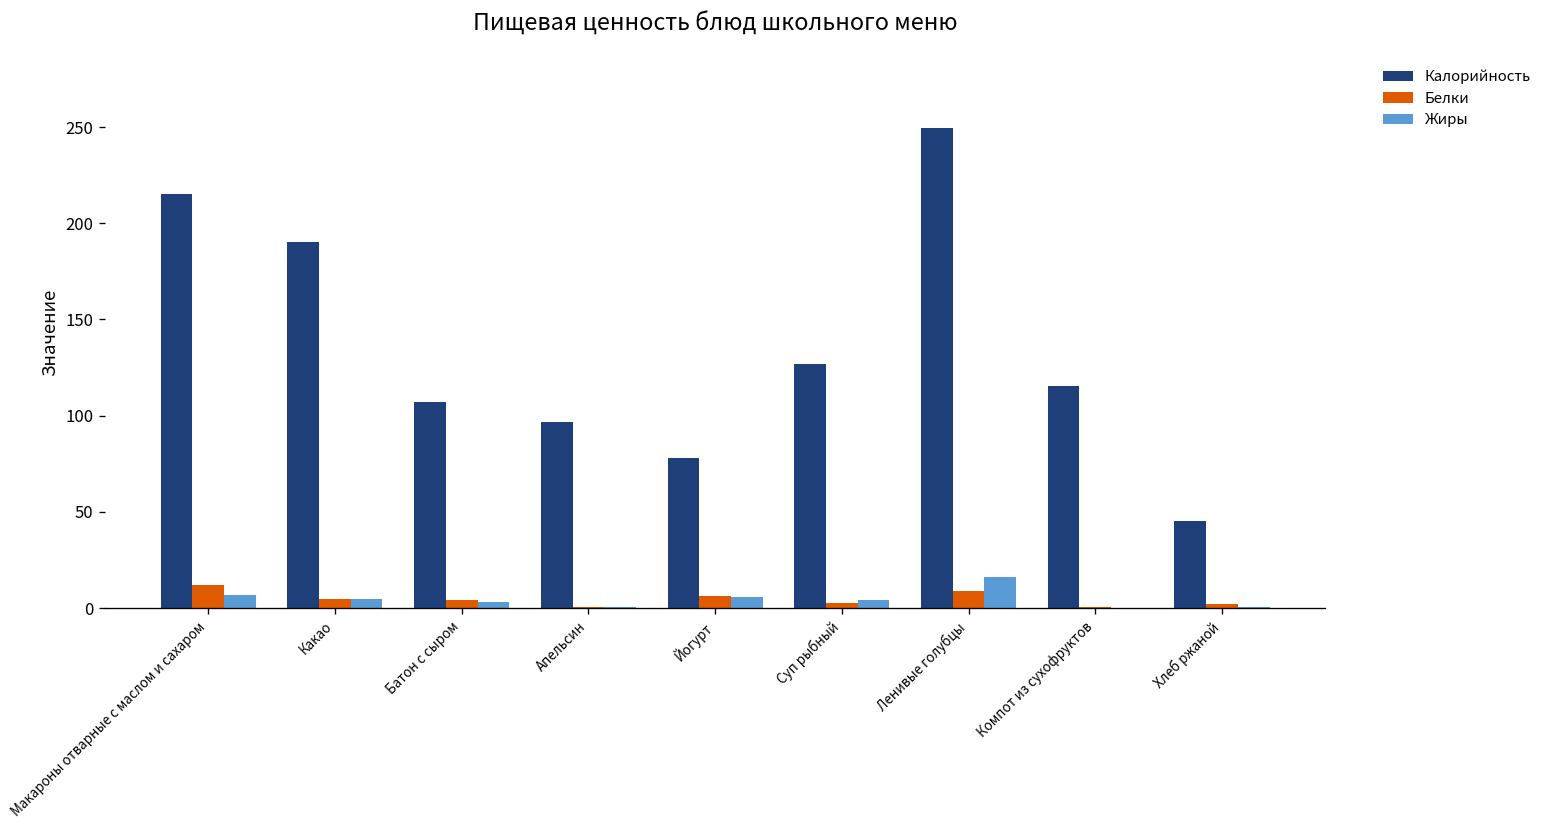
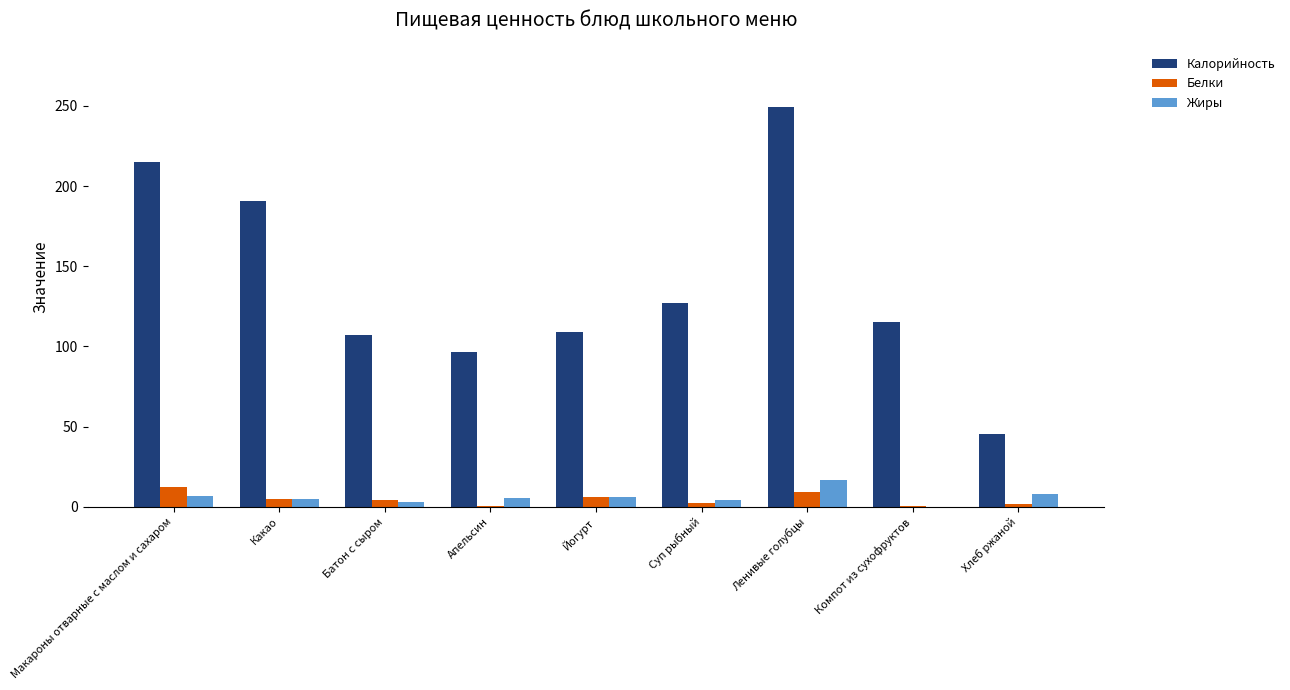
  {
    "Калорийность": {
      "Макароны отварные с маслом и сахаром": 215,
      "Какао": 190,
      "Батон с сыром": 107,
      "Апельсин": 97,
-     "Йогурт": 78,
+     "Йогурт": 109,
      "Суп рыбный": 127,
      "Ленивые голубцы": 249,
      "Компот из сухофруктов": 115,
      "Хлеб ржаной": 45
    },
    "Белки": {
      "Макароны отварные с маслом и сахаром": 12,
      "Какао": 5,
      "Батон с сыром": 4,
      "Йогурт": 6,
      "Суп рыбный": 3,
      "Ленивые голубцы": 9,
      "Хлеб ржаной": 2
    },
    "Жиры": {
      "Макароны отварные с маслом и сахаром": 7,
      "Какао": 5,
      "Батон с сыром": 3,
-     "Апельсин": 1,
+     "Апельсин": 6,
      "Йогурт": 6,
      "Суп рыбный": 4,
      "Ленивые голубцы": 16,
-     "Хлеб ржаной": 0
+     "Хлеб ржаной": 8
    }
  }
